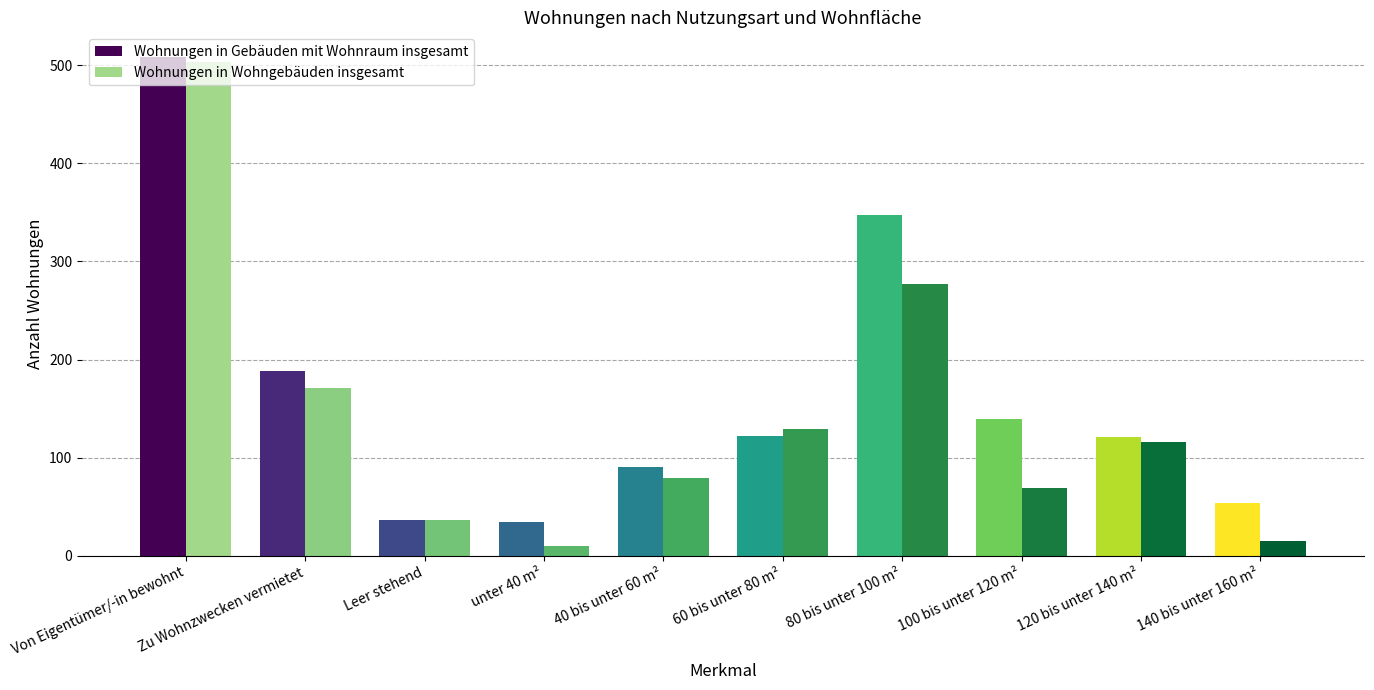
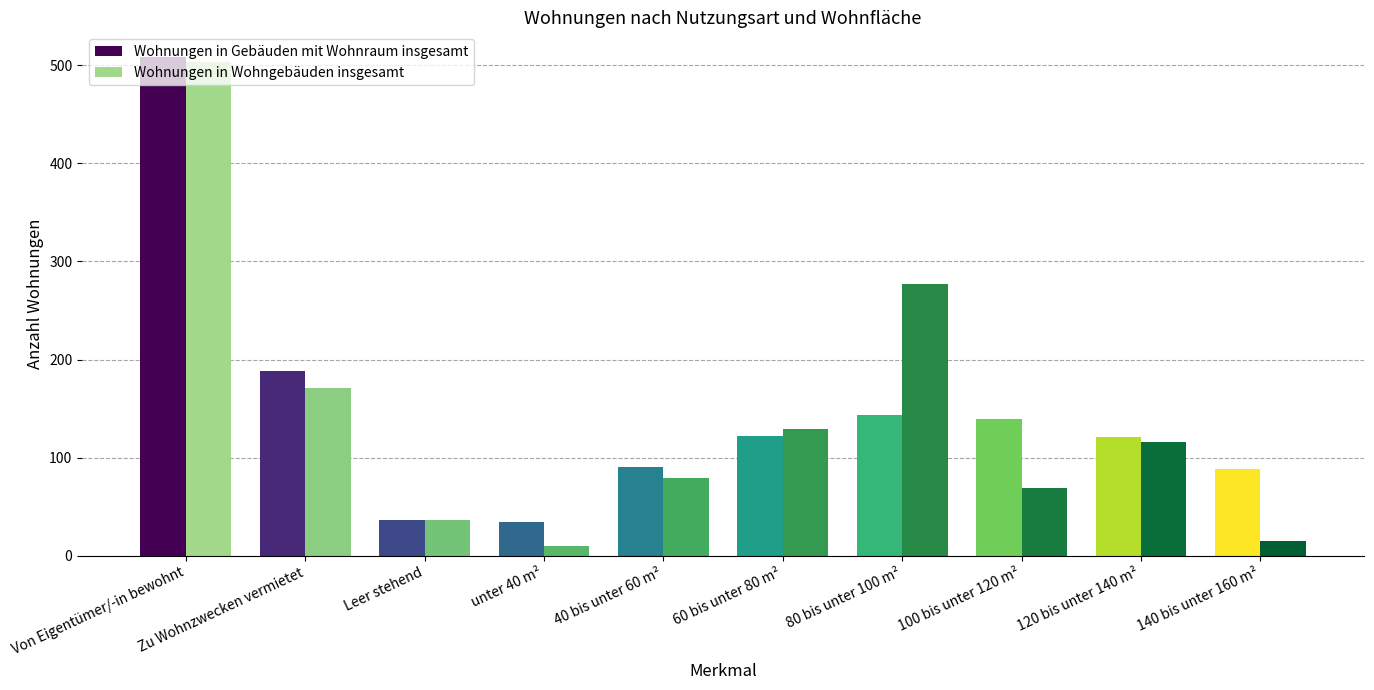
  {
    "Wohnungen in Gebäuden mit Wohnraum insgesamt": {
      "Zu Wohnzwecken vermietet": 190,
      "Leer stehend": 40,
      "unter 40 m²": 30,
      "40 bis unter 60 m²": 90,
      "60 bis unter 80 m²": 120,
-     "80 bis unter 100 m²": 350,
+     "80 bis unter 100 m²": 140,
      "100 bis unter 120 m²": 140,
      "120 bis unter 140 m²": 120,
-     "140 bis unter 160 m²": 50
+     "140 bis unter 160 m²": 90
    },
    "Wohnungen in Wohngebäuden insgesamt": {
      "Zu Wohnzwecken vermietet": 170,
      "Leer stehend": 40,
      "unter 40 m²": 10,
      "40 bis unter 60 m²": 80,
      "60 bis unter 80 m²": 130,
      "80 bis unter 100 m²": 280,
      "100 bis unter 120 m²": 70,
      "120 bis unter 140 m²": 120,
      "140 bis unter 160 m²": 20
    }
  }
